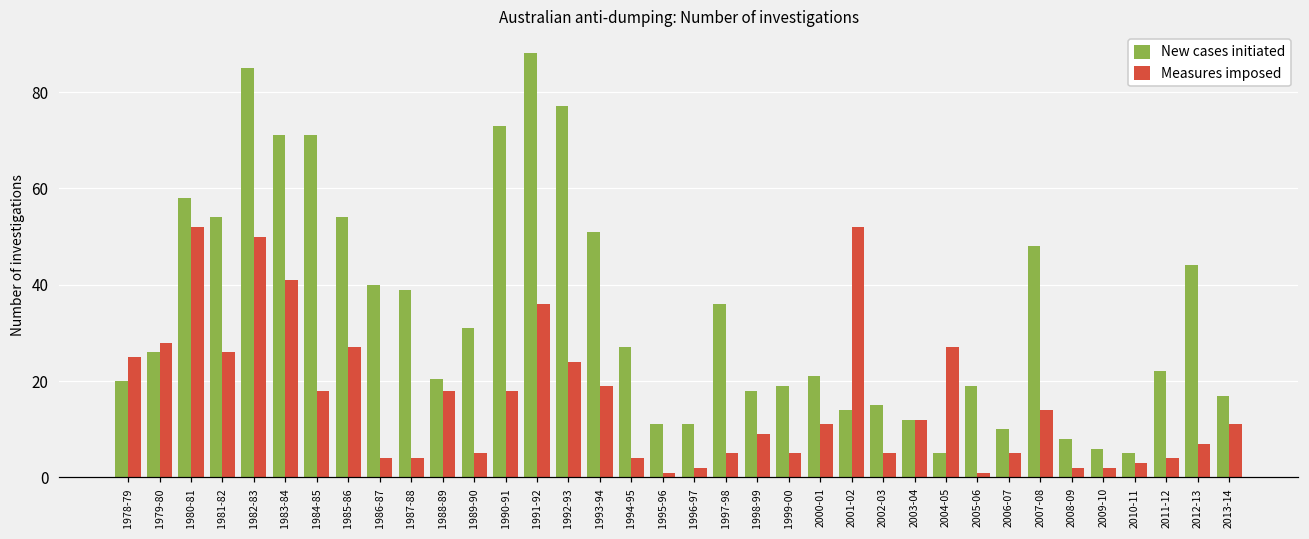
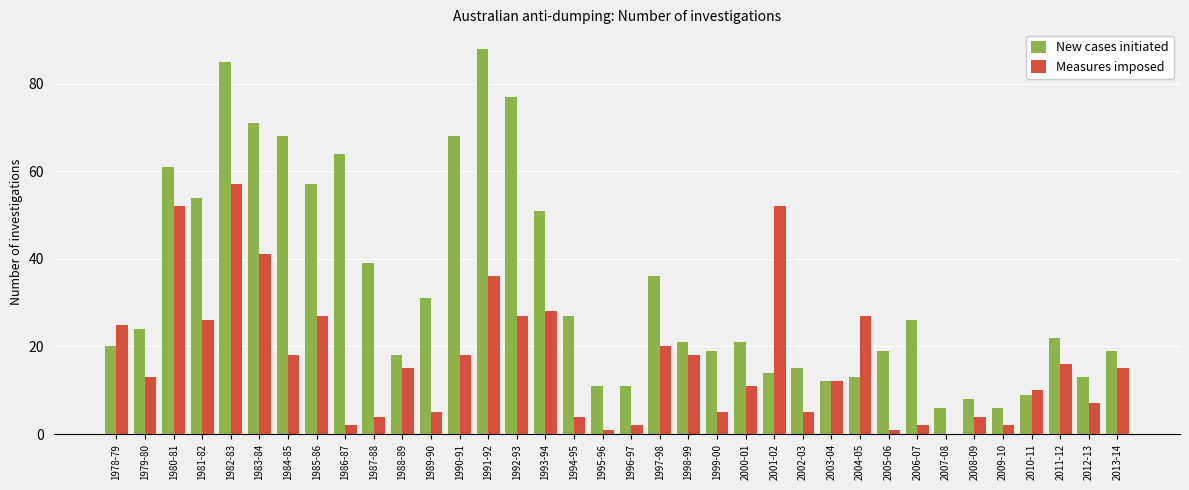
  {
    "New cases initiated": {
      "1978-79": 20,
-     "1979-80": 26,
-     "1980-81": 58,
+     "1979-80": 24,
+     "1980-81": 61,
      "1981-82": 54,
      "1982-83": 85,
      "1983-84": 71,
-     "1984-85": 71,
-     "1985-86": 54,
-     "1986-87": 40,
+     "1984-85": 68,
+     "1985-86": 57,
+     "1986-87": 64,
      "1987-88": 39,
-     "1988-89": 21,
+     "1988-89": 18,
      "1989-90": 31,
-     "1990-91": 73,
+     "1990-91": 68,
      "1991-92": 88,
      "1992-93": 77,
      "1993-94": 51,
      "1994-95": 27,
      "1995-96": 11,
      "1996-97": 11,
      "1997-98": 36,
-     "1998-99": 18,
+     "1998-99": 21,
      "1999-00": 19,
      "2000-01": 21,
      "2001-02": 14,
      "2002-03": 15,
      "2003-04": 12,
-     "2004-05": 5,
+     "2004-05": 13,
      "2005-06": 19,
-     "2006-07": 10,
-     "2007-08": 48,
+     "2006-07": 26,
+     "2007-08": 6,
      "2008-09": 8,
      "2009-10": 6,
-     "2010-11": 5,
+     "2010-11": 9,
      "2011-12": 22,
-     "2012-13": 44,
-     "2013-14": 17
+     "2012-13": 13,
+     "2013-14": 19
    },
    "Measures imposed": {
      "1978-79": 25,
-     "1979-80": 28,
+     "1979-80": 13,
      "1980-81": 52,
      "1981-82": 26,
-     "1982-83": 50,
+     "1982-83": 57,
      "1983-84": 41,
      "1984-85": 18,
      "1985-86": 27,
-     "1986-87": 4,
+     "1986-87": 2,
      "1987-88": 4,
-     "1988-89": 18,
+     "1988-89": 15,
      "1989-90": 5,
      "1990-91": 18,
      "1991-92": 36,
-     "1992-93": 24,
-     "1993-94": 19,
+     "1992-93": 27,
+     "1993-94": 28,
      "1994-95": 4,
      "1995-96": 1,
      "1996-97": 2,
-     "1997-98": 5,
-     "1998-99": 9,
+     "1997-98": 20,
+     "1998-99": 18,
      "1999-00": 5,
      "2000-01": 11,
      "2001-02": 52,
      "2002-03": 5,
      "2003-04": 12,
      "2004-05": 27,
      "2005-06": 1,
-     "2006-07": 5,
-     "2007-08": 14,
-     "2008-09": 2,
+     "2006-07": 2,
+     "2007-08": 0,
+     "2008-09": 4,
      "2009-10": 2,
-     "2010-11": 3,
-     "2011-12": 4,
+     "2010-11": 10,
+     "2011-12": 16,
      "2012-13": 7,
-     "2013-14": 11
+     "2013-14": 15
    }
  }
